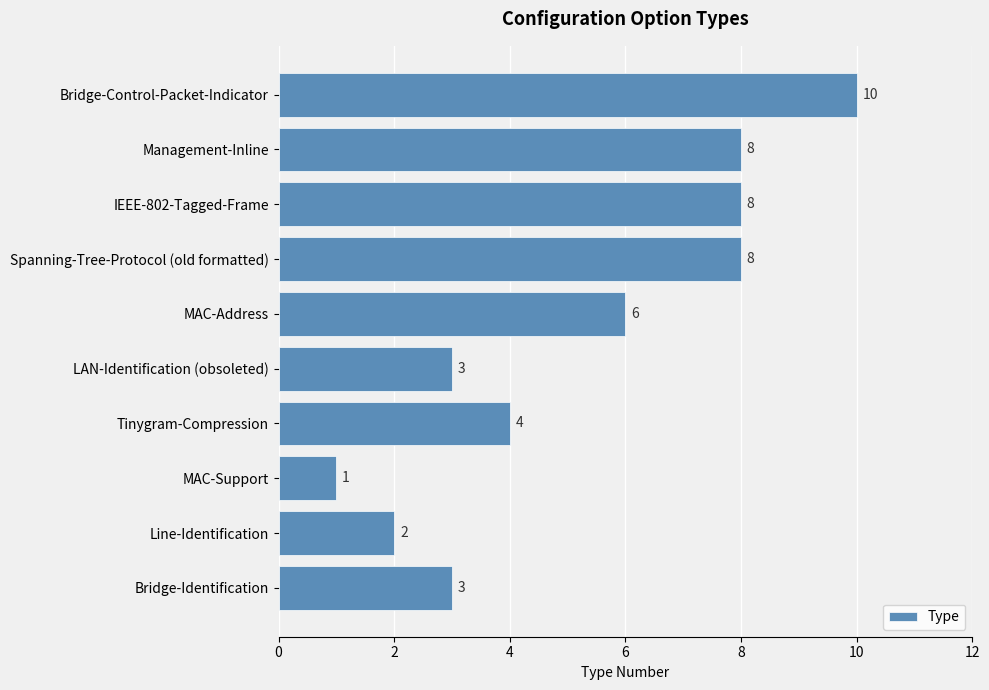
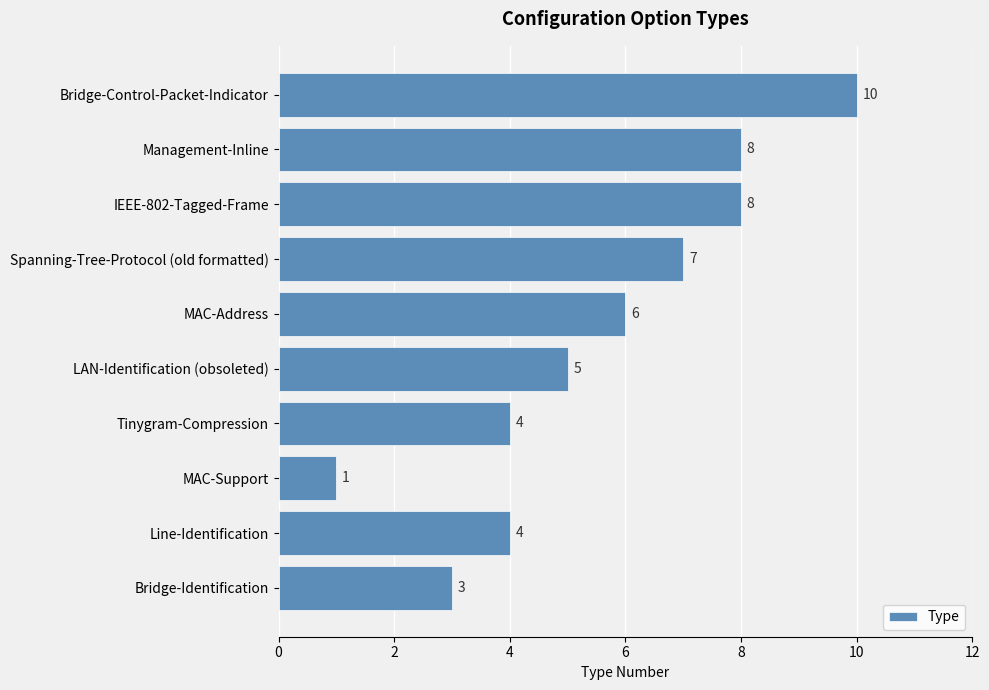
  {
    "Bridge-Control-Packet-Indicator": 10,
    "Management-Inline": 8,
    "IEEE-802-Tagged-Frame": 8,
-   "Spanning-Tree-Protocol (old formatted)": 8,
+   "Spanning-Tree-Protocol (old formatted)": 7,
    "MAC-Address": 6,
-   "LAN-Identification (obsoleted)": 3,
+   "LAN-Identification (obsoleted)": 5,
    "Tinygram-Compression": 4,
    "MAC-Support": 1,
-   "Line-Identification": 2,
+   "Line-Identification": 4,
    "Bridge-Identification": 3
  }
